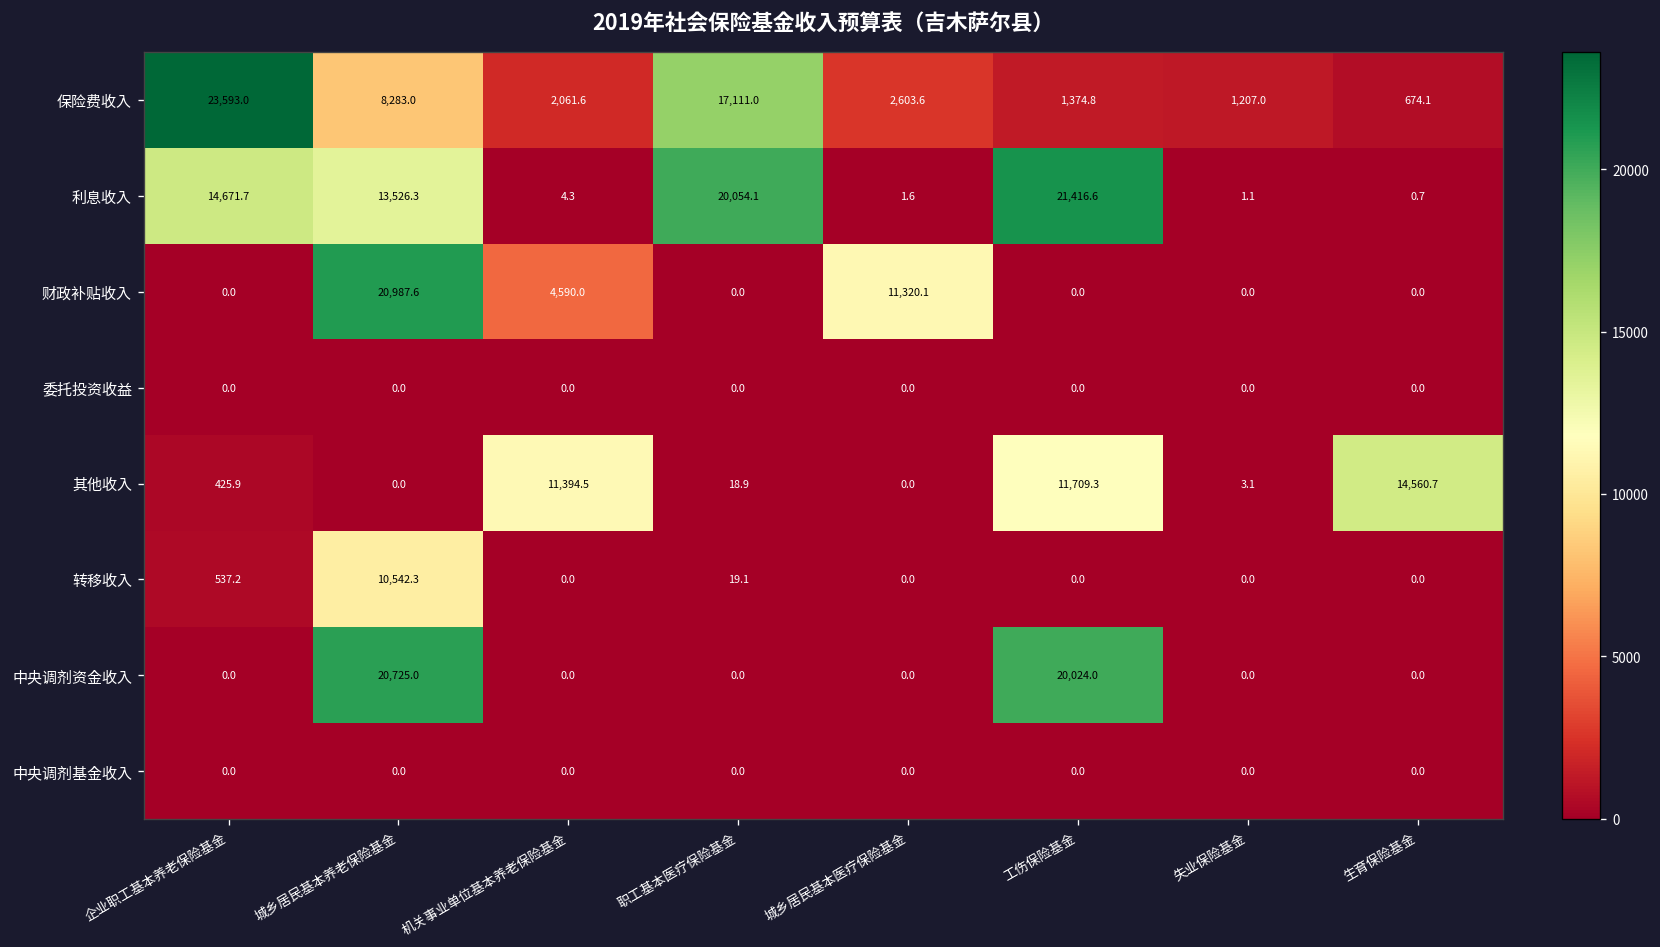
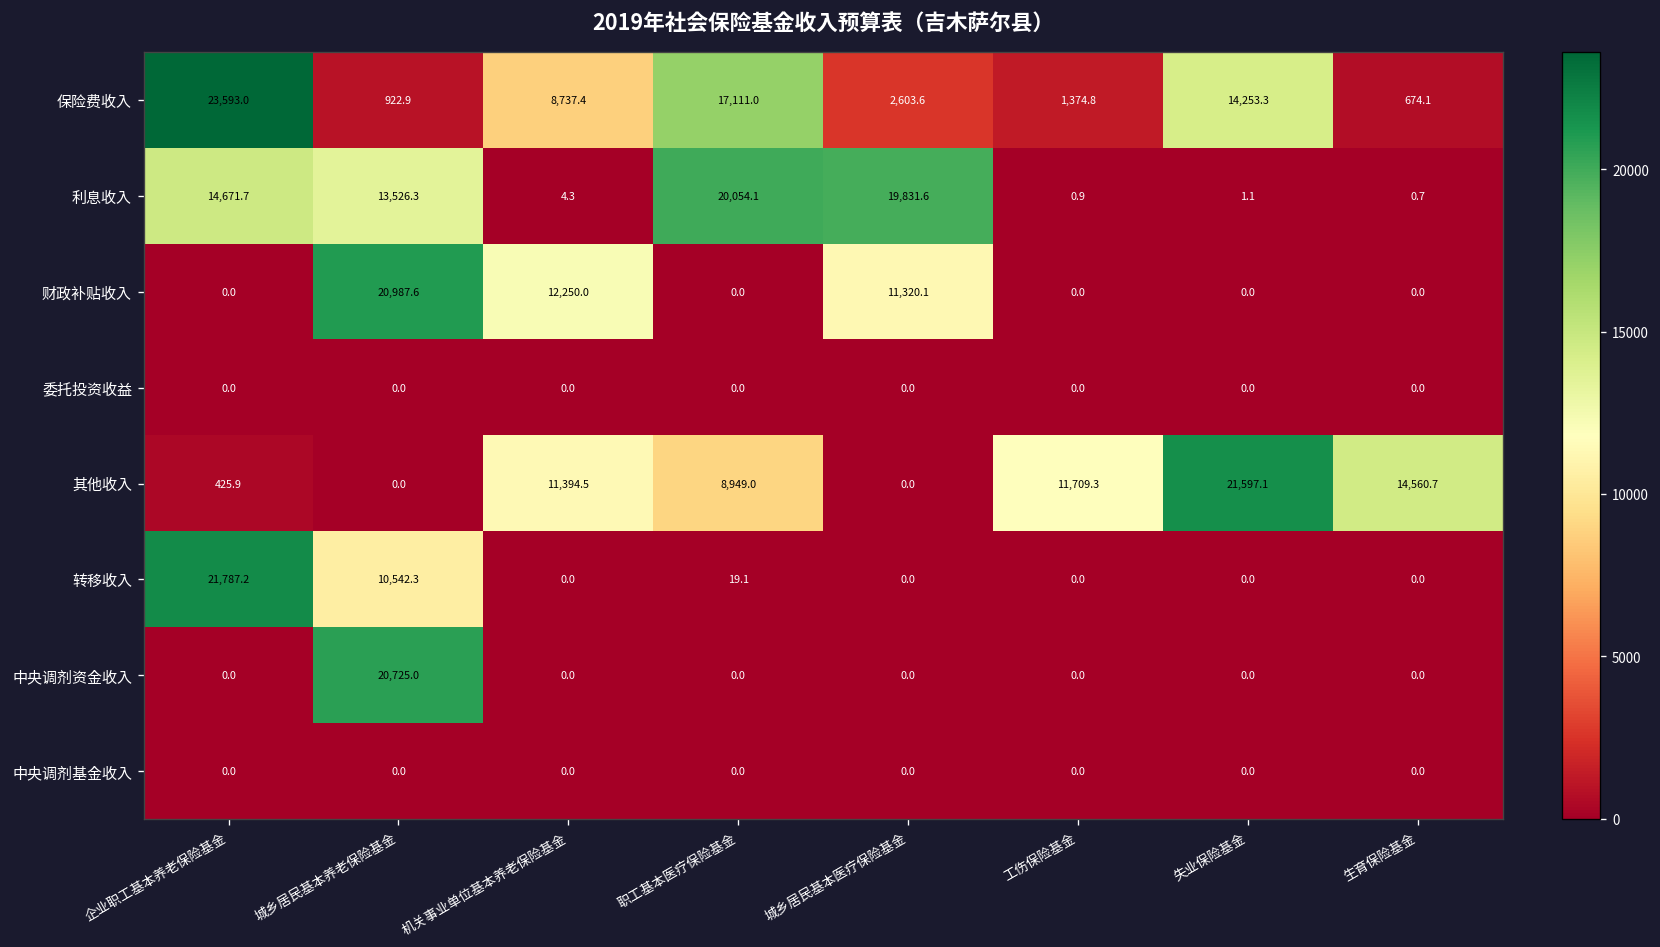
  {
    "保险费收入": {
      "企业职工基本养老保险基金": "23,593.0",
-     "城乡居民基本养老保险基金": "8,283.0",
-     "机关事业单位基本养老保险基金": "2,061.6",
+     "城乡居民基本养老保险基金": "922.9",
+     "机关事业单位基本养老保险基金": "8,737.4",
      "职工基本医疗保险基金": "17,111.0",
      "城乡居民基本医疗保险基金": "2,603.6",
      "工伤保险基金": "1,374.8",
-     "失业保险基金": "1,207.0",
+     "失业保险基金": "14,253.3",
      "生育保险基金": "674.1"
    },
    "利息收入": {
      "企业职工基本养老保险基金": "14,671.7",
      "城乡居民基本养老保险基金": "13,526.3",
      "机关事业单位基本养老保险基金": "4.3",
      "职工基本医疗保险基金": "20,054.1",
-     "城乡居民基本医疗保险基金": "1.6",
-     "工伤保险基金": "21,416.6",
+     "城乡居民基本医疗保险基金": "19,831.6",
+     "工伤保险基金": "0.9",
      "失业保险基金": "1.1",
      "生育保险基金": "0.7"
    },
    "财政补贴收入": {
      "企业职工基本养老保险基金": "0.0",
      "城乡居民基本养老保险基金": "20,987.6",
-     "机关事业单位基本养老保险基金": "4,590.0",
+     "机关事业单位基本养老保险基金": "12,250.0",
      "职工基本医疗保险基金": "0.0",
      "城乡居民基本医疗保险基金": "11,320.1",
      "工伤保险基金": "0.0",
      "失业保险基金": "0.0",
      "生育保险基金": "0.0"
    },
    "委托投资收益": {
      "企业职工基本养老保险基金": "0.0",
      "城乡居民基本养老保险基金": "0.0",
      "机关事业单位基本养老保险基金": "0.0",
      "职工基本医疗保险基金": "0.0",
      "城乡居民基本医疗保险基金": "0.0",
      "工伤保险基金": "0.0",
      "失业保险基金": "0.0",
      "生育保险基金": "0.0"
    },
    "其他收入": {
      "企业职工基本养老保险基金": "425.9",
      "城乡居民基本养老保险基金": "0.0",
      "机关事业单位基本养老保险基金": "11,394.5",
-     "职工基本医疗保险基金": "18.9",
+     "职工基本医疗保险基金": "8,949.0",
      "城乡居民基本医疗保险基金": "0.0",
      "工伤保险基金": "11,709.3",
-     "失业保险基金": "3.1",
+     "失业保险基金": "21,597.1",
      "生育保险基金": "14,560.7"
    },
    "转移收入": {
-     "企业职工基本养老保险基金": "537.2",
+     "企业职工基本养老保险基金": "21,787.2",
      "城乡居民基本养老保险基金": "10,542.3",
      "机关事业单位基本养老保险基金": "0.0",
      "职工基本医疗保险基金": "19.1",
      "城乡居民基本医疗保险基金": "0.0",
      "工伤保险基金": "0.0",
      "失业保险基金": "0.0",
      "生育保险基金": "0.0"
    },
    "中央调剂资金收入": {
      "企业职工基本养老保险基金": "0.0",
      "城乡居民基本养老保险基金": "20,725.0",
      "机关事业单位基本养老保险基金": "0.0",
      "职工基本医疗保险基金": "0.0",
      "城乡居民基本医疗保险基金": "0.0",
-     "工伤保险基金": "20,024.0",
+     "工伤保险基金": "0.0",
      "失业保险基金": "0.0",
      "生育保险基金": "0.0"
    },
    "中央调剂基金收入": {
      "企业职工基本养老保险基金": "0.0",
      "城乡居民基本养老保险基金": "0.0",
      "机关事业单位基本养老保险基金": "0.0",
      "职工基本医疗保险基金": "0.0",
      "城乡居民基本医疗保险基金": "0.0",
      "工伤保险基金": "0.0",
      "失业保险基金": "0.0",
      "生育保险基金": "0.0"
    }
  }
